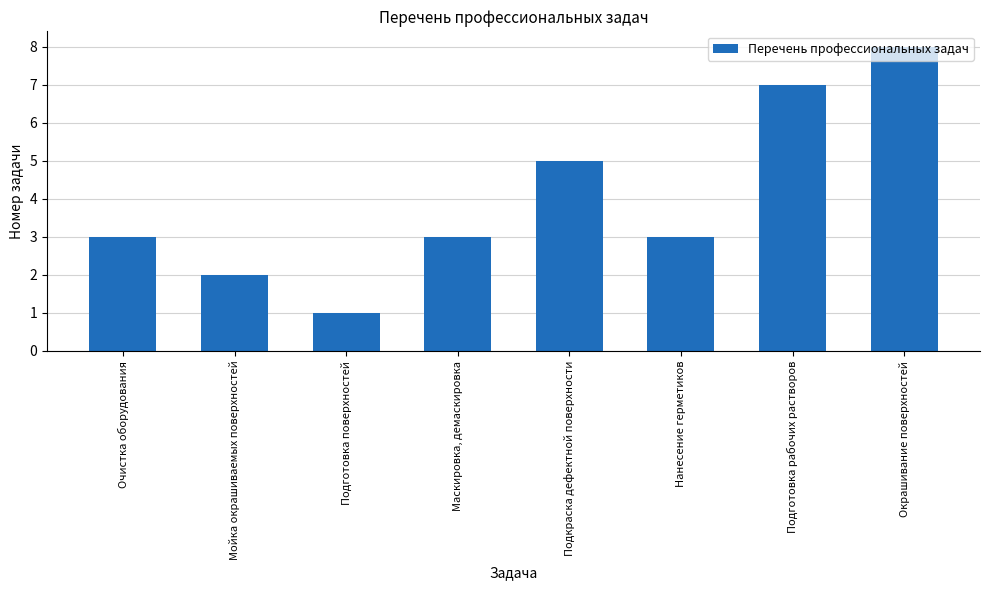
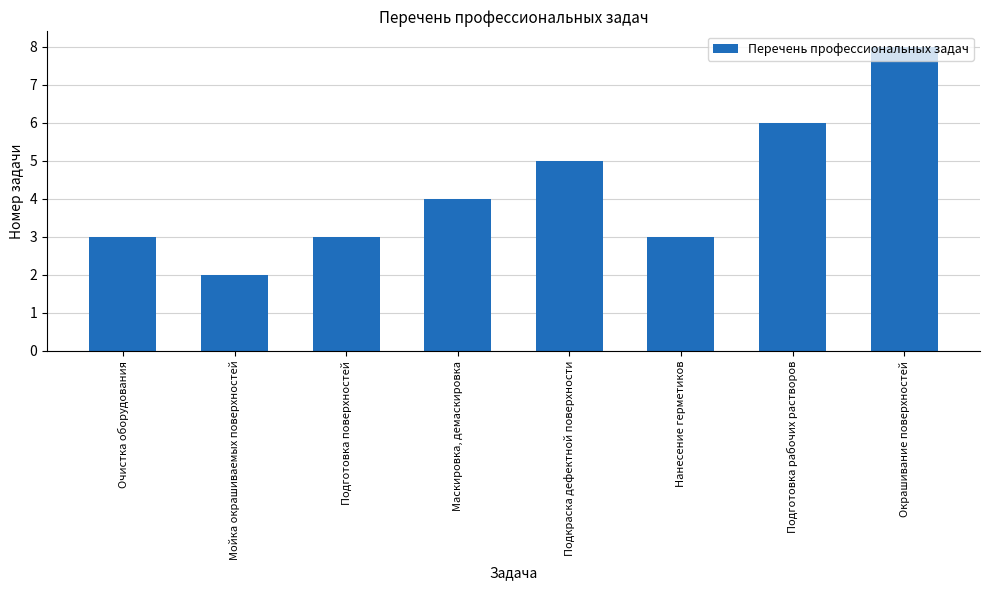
  {
    "Очистка оборудования": 3,
    "Мойка окрашиваемых поверхностей": 2,
-   "Подготовка поверхностей": 1,
-   "Маскировка, демаскировка": 3,
+   "Подготовка поверхностей": 3,
+   "Маскировка, демаскировка": 4,
    "Подкраска дефектной поверхности": 5,
    "Нанесение герметиков": 3,
-   "Подготовка рабочих растворов": 7
+   "Подготовка рабочих растворов": 6
  }
